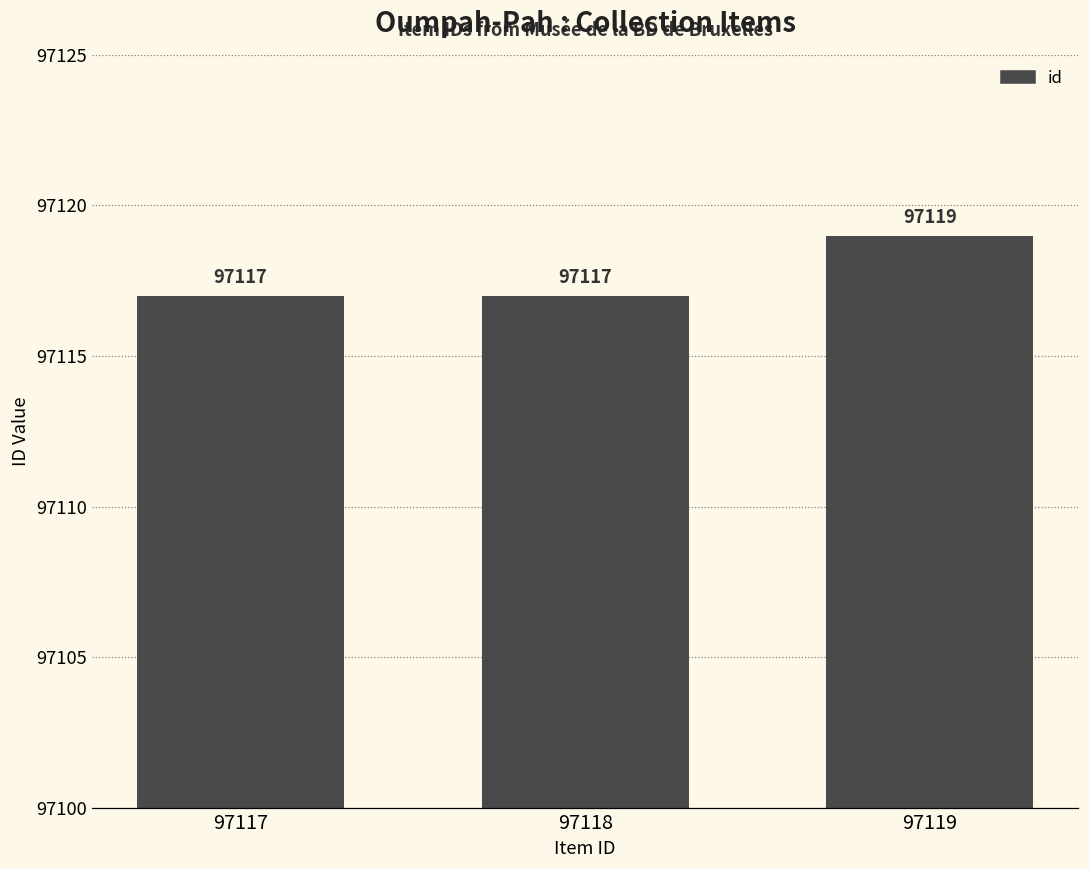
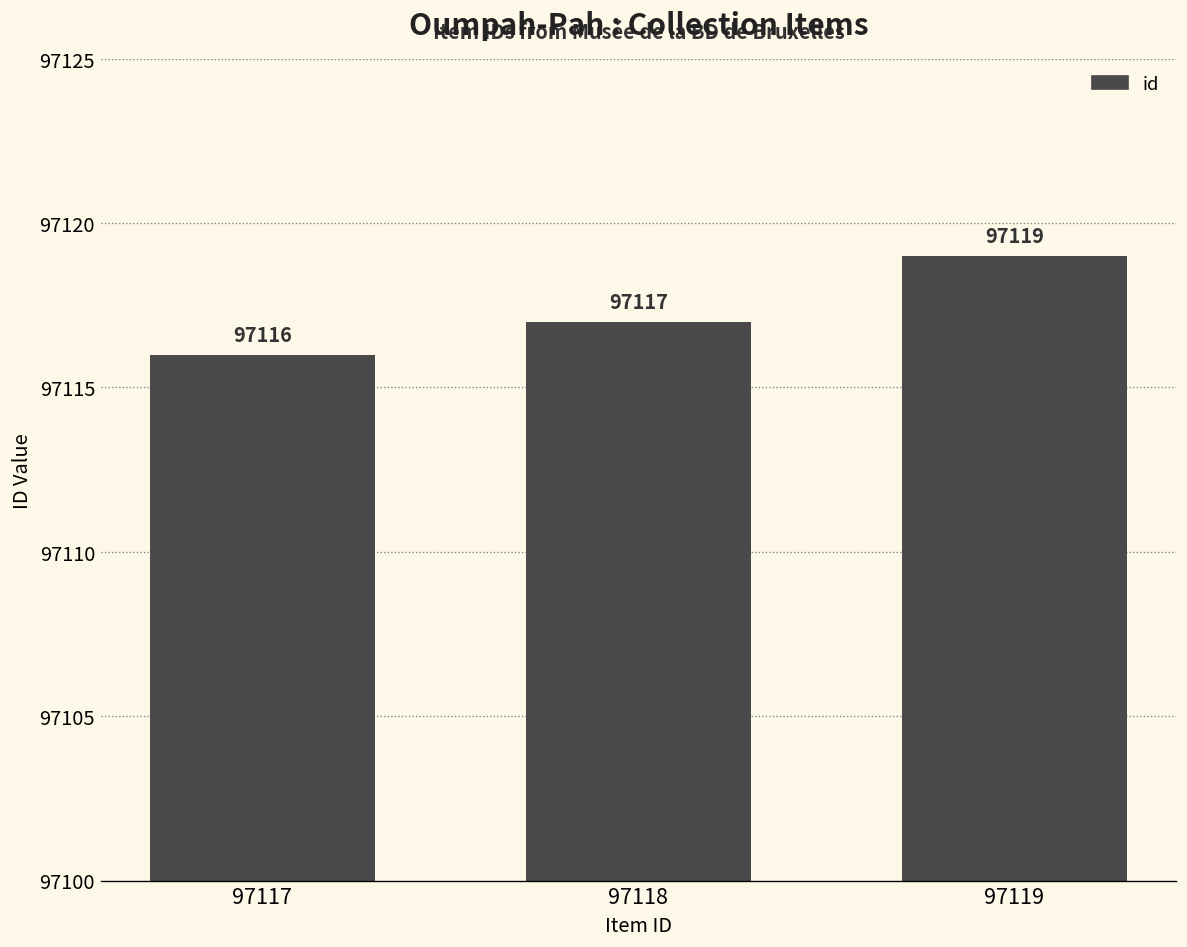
  {
-   "97117": 97117,
+   "97117": 97116,
    "97118": 97117,
    "97119": 97119
  }
